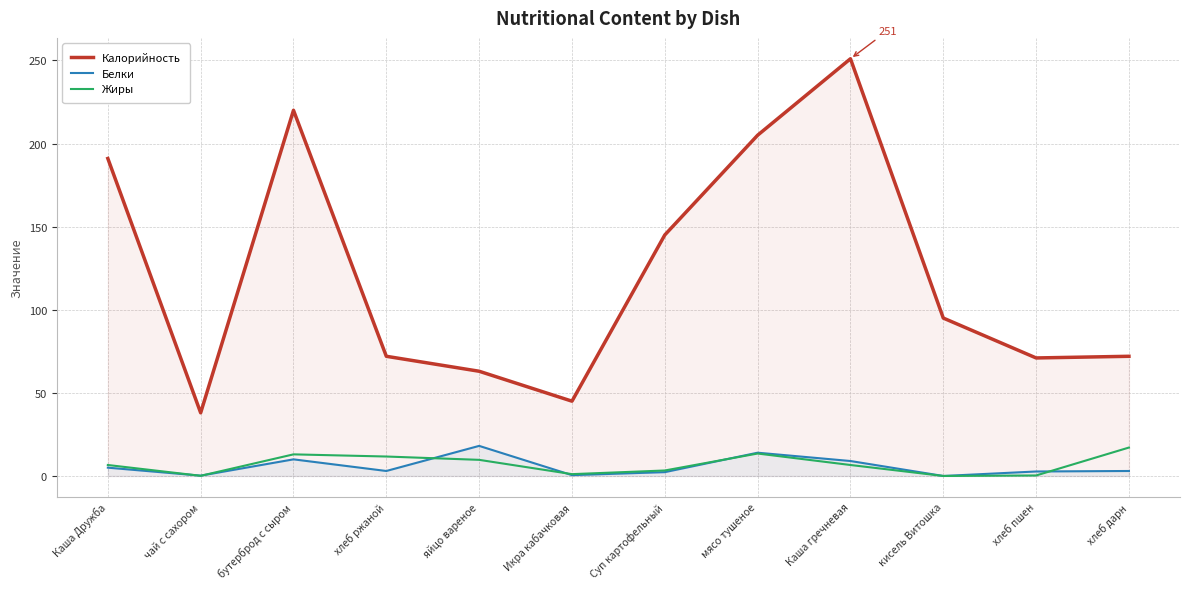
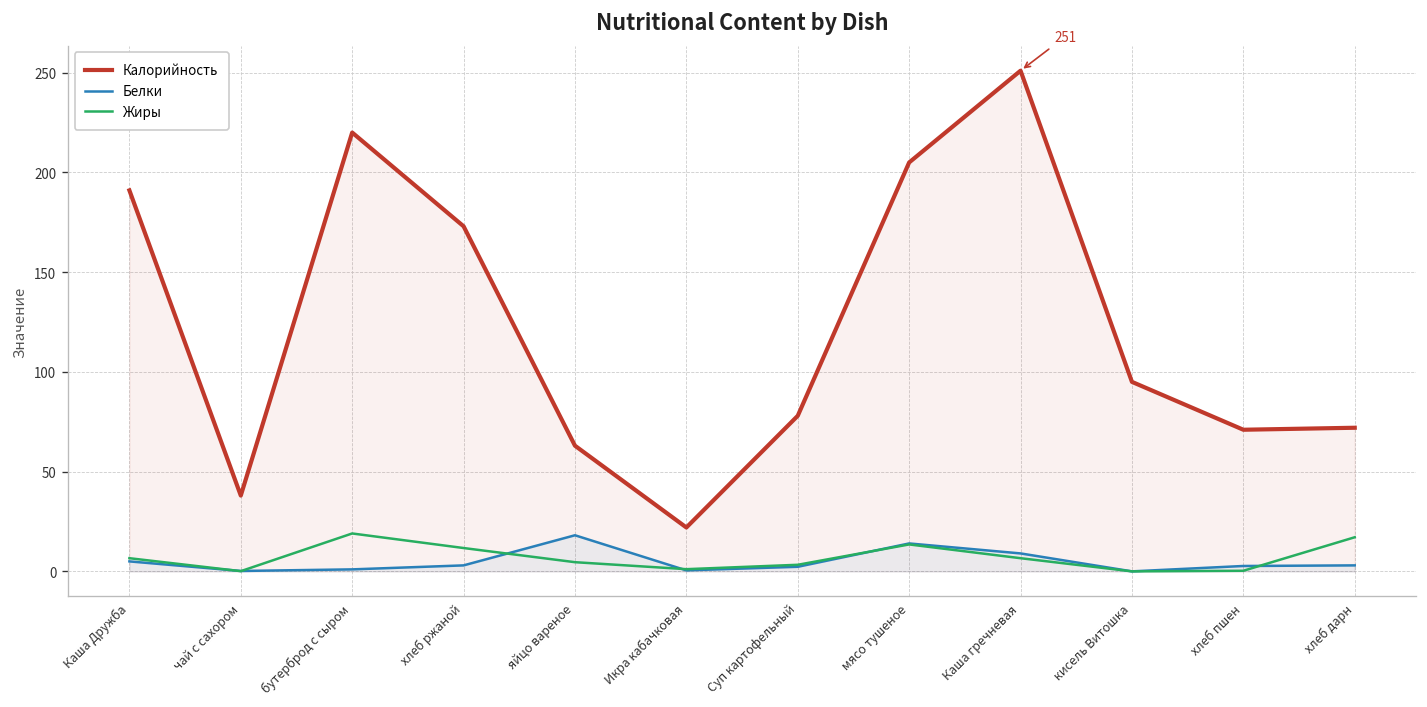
  {
    "Калорийность": {
      "Каша Дружба": 191,
      "чай с сахором": 38,
      "бутерброд с сыром": 220,
-     "хлеб ржаной": 72,
+     "хлеб ржаной": 173,
      "яйцо вареное": 63,
-     "Икра кабачковая": 45,
-     "Суп картофельный": 145,
+     "Икра кабачковая": 22,
+     "Суп картофельный": 78,
      "мясо тушеное": 205,
      "кисель Витошка": 95,
      "хлеб пшен": 71,
      "хлеб дарн": 72
    },
    "Белки": {
      "Каша Дружба": 5,
-     "бутерброд с сыром": 10,
+     "бутерброд с сыром": 1,
      "хлеб ржаной": 3,
      "яйцо вареное": 18,
      "Каша гречневая": 9,
      "хлеб пшен": 3,
      "хлеб дарн": 3
    },
    "Жиры": {
      "Каша Дружба": 7,
-     "бутерброд с сыром": 13,
+     "бутерброд с сыром": 19,
      "хлеб ржаной": 12,
-     "яйцо вареное": 10,
+     "яйцо вареное": 5,
      "Каша гречневая": 7,
      "хлеб пшен": 0,
      "хлеб дарн": 17
    }
  }
